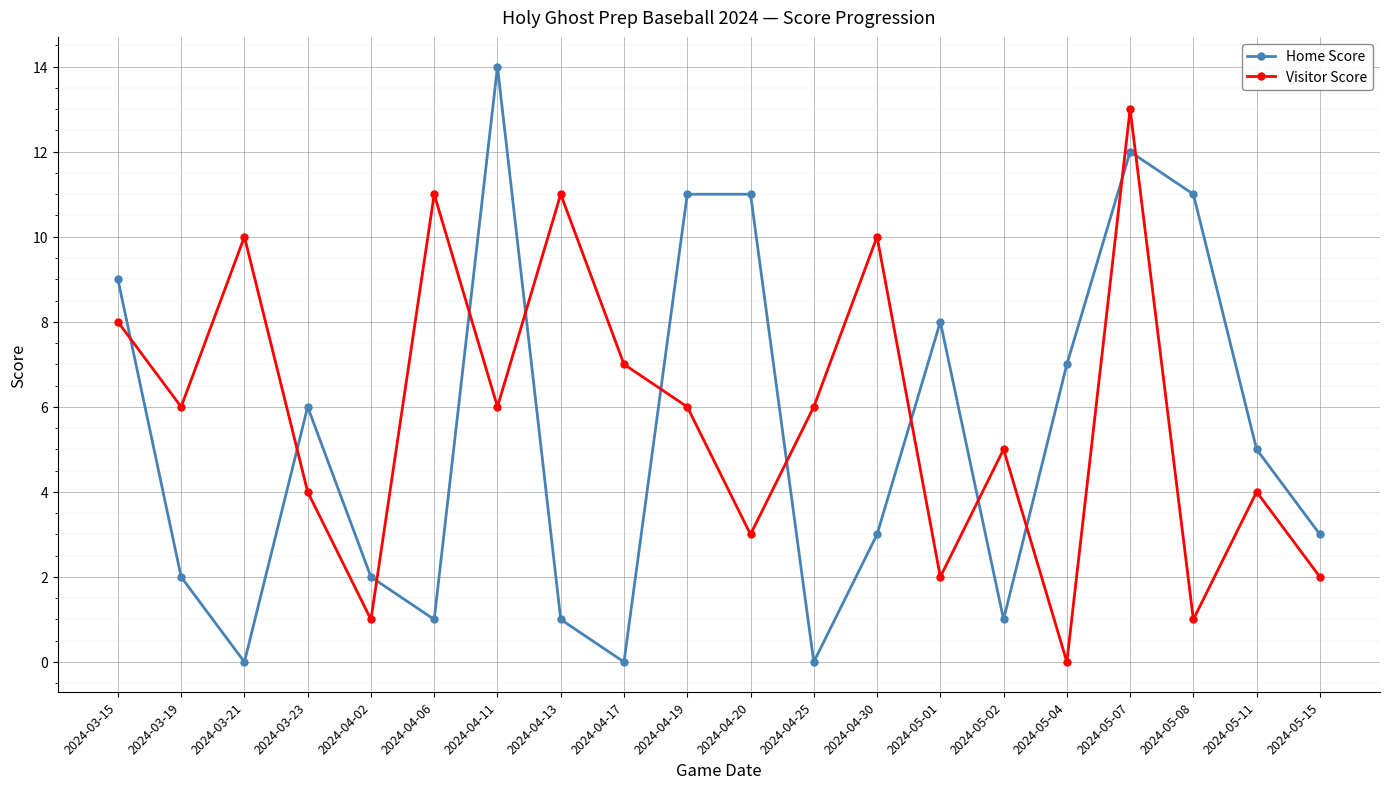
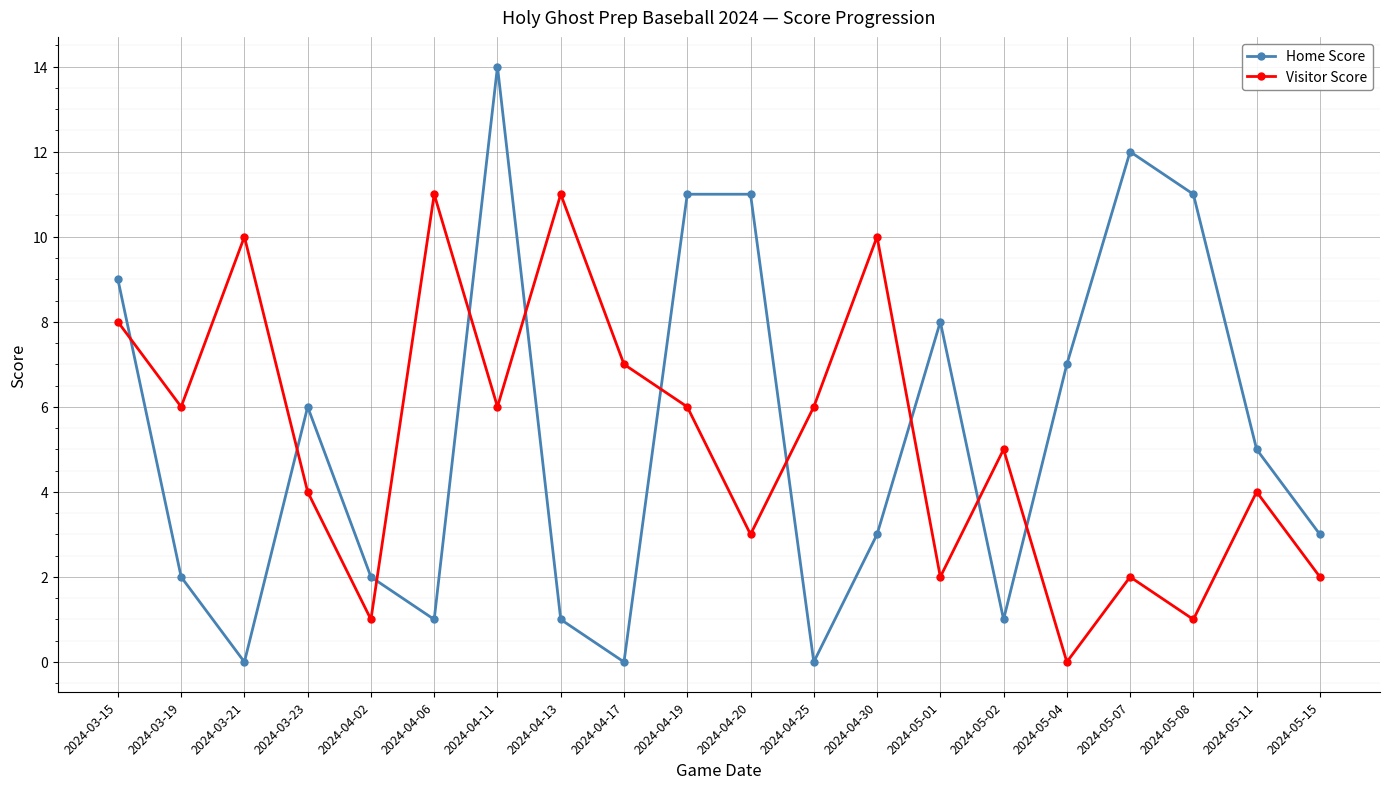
  {
    "Home Score": {
      "2024-03-15": 9,
      "2024-03-19": 2,
      "2024-03-21": 0,
      "2024-03-23": 6,
      "2024-04-02": 2,
      "2024-04-06": 1,
      "2024-04-11": 14,
      "2024-04-13": 1,
      "2024-04-17": 0,
      "2024-04-19": 11,
      "2024-04-20": 11,
      "2024-04-25": 0,
      "2024-04-30": 3,
      "2024-05-01": 8,
      "2024-05-02": 1,
      "2024-05-04": 7,
      "2024-05-07": 12,
      "2024-05-08": 11,
      "2024-05-11": 5,
      "2024-05-15": 3
    },
    "Visitor Score": {
      "2024-03-15": 8,
      "2024-03-19": 6,
      "2024-03-21": 10,
      "2024-03-23": 4,
      "2024-04-02": 1,
      "2024-04-06": 11,
      "2024-04-11": 6,
      "2024-04-13": 11,
      "2024-04-17": 7,
      "2024-04-19": 6,
      "2024-04-20": 3,
      "2024-04-25": 6,
      "2024-04-30": 10,
      "2024-05-01": 2,
      "2024-05-02": 5,
      "2024-05-04": 0,
-     "2024-05-07": 13,
+     "2024-05-07": 2,
      "2024-05-08": 1,
      "2024-05-11": 4,
      "2024-05-15": 2
    }
  }
